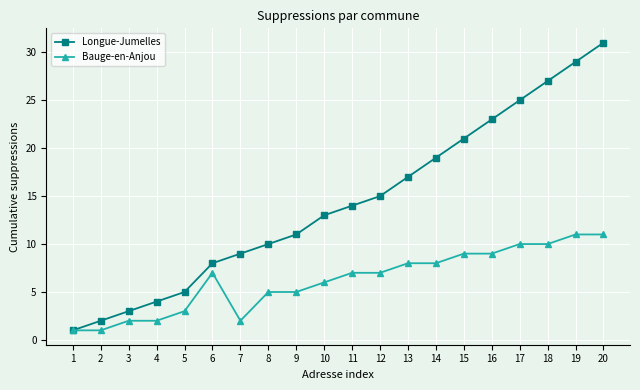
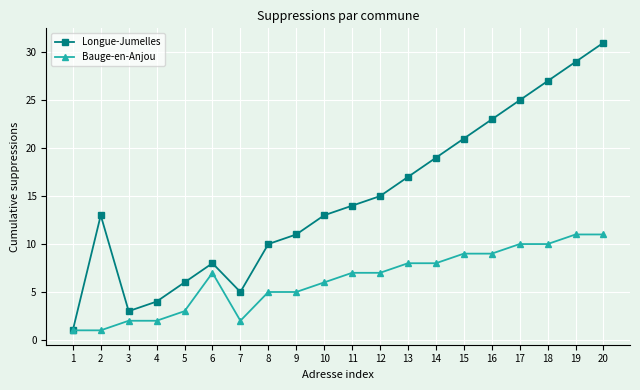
  {
    "Longue-Jumelles": {
-     "2": 2,
+     "2": 13,
      "3": 3,
      "4": 4,
-     "5": 5,
+     "5": 6,
      "6": 8,
-     "7": 9,
+     "7": 5,
      "8": 10,
      "9": 11,
      "10": 13,
      "11": 14,
      "12": 15,
      "13": 17,
      "14": 19,
      "15": 21,
      "16": 23,
      "17": 25,
      "18": 27,
      "19": 29,
      "20": 31
    },
    "Bauge-en-Anjou": {
      "2": 1,
      "3": 2,
      "4": 2,
      "5": 3,
      "6": 7,
      "7": 2,
      "8": 5,
      "9": 5,
      "10": 6,
      "11": 7,
      "12": 7,
      "13": 8,
      "14": 8,
      "15": 9,
      "16": 9,
      "17": 10,
      "18": 10,
      "19": 11,
      "20": 11
    }
  }
